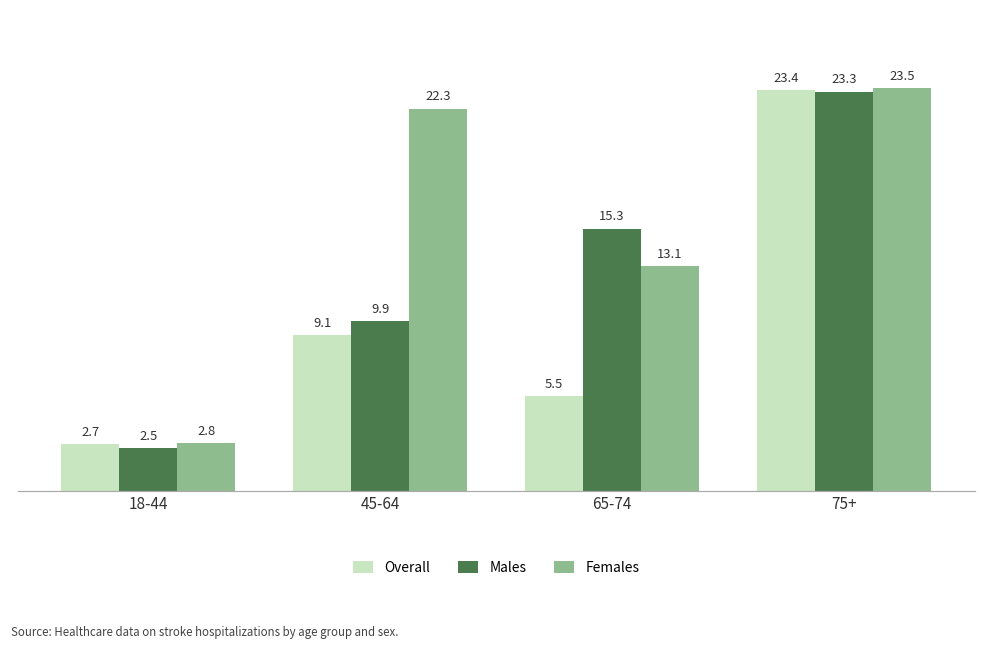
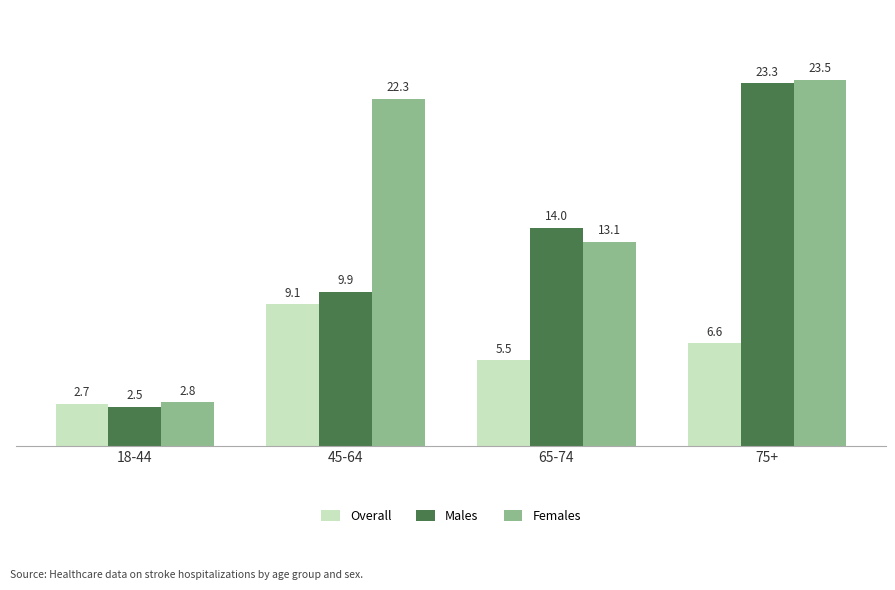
  {
    "Overall": {
      "18-44": 2.7,
      "45-64": 9.1,
      "65-74": 5.5,
-     "75+": 23.4
+     "75+": 6.6
    },
    "Males": {
      "18-44": 2.5,
      "45-64": 9.9,
-     "65-74": 15.3,
+     "65-74": 14.0,
      "75+": 23.3
    },
    "Females": {
      "18-44": 2.8,
      "45-64": 22.3,
      "65-74": 13.1,
      "75+": 23.5
    }
  }
